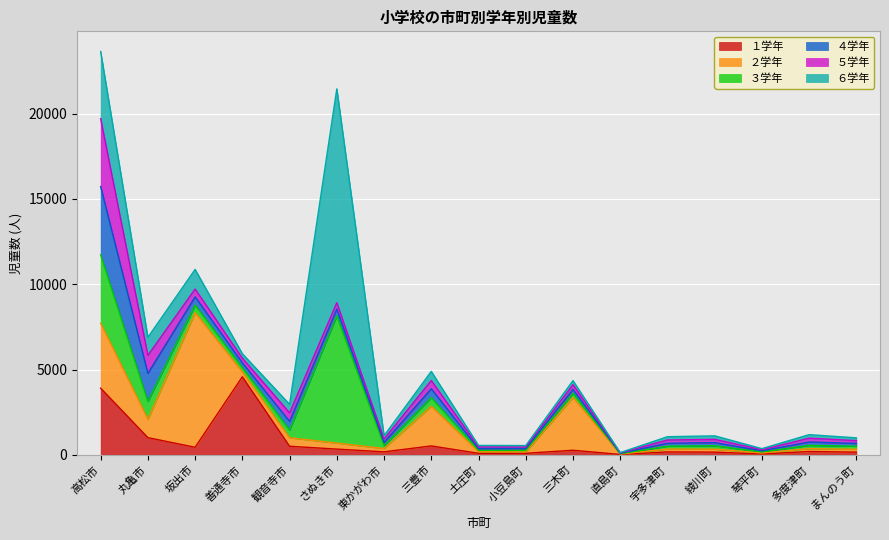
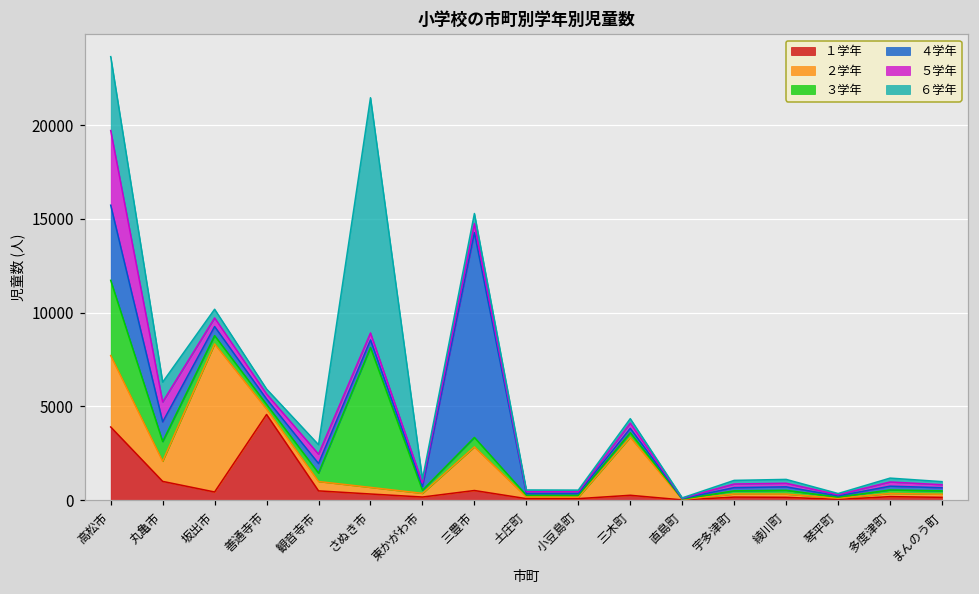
  {
    "１学年": {
      "高松市": 3900,
      "丸亀市": 1000,
      "坂出市": 400,
      "善通寺市": 4600,
      "観音寺市": 500,
      "さぬき市": 300,
      "東かがわ市": 200,
      "三豊市": 500,
      "三木町": 300,
      "宇多津町": 200,
      "綾川町": 200,
      "多度津町": 200,
      "まんのう町": 200
    },
    "２学年": {
      "高松市": 3800,
      "丸亀市": 1100,
      "坂出市": 7900,
      "善通寺市": 300,
      "観音寺市": 500,
      "さぬき市": 400,
      "東かがわ市": 200,
      "三豊市": 2300,
      "三木町": 3100,
      "宇多津町": 200,
      "綾川町": 200,
      "多度津町": 200,
      "まんのう町": 200
    },
    "３学年": {
      "高松市": 4000,
      "丸亀市": 1000,
      "坂出市": 400,
      "善通寺市": 300,
      "観音寺市": 400,
      "さぬき市": 7500,
      "東かがわ市": 200,
      "三豊市": 500,
      "三木町": 200,
      "宇多津町": 200,
      "綾川町": 200,
      "多度津町": 200,
      "まんのう町": 200
    },
    "４学年": {
      "高松市": 4000,
-     "丸亀市": 1600,
+     "丸亀市": 1100,
      "坂出市": 500,
      "善通寺市": 300,
      "観音寺市": 500,
      "さぬき市": 400,
      "東かがわ市": 200,
-     "三豊市": 500,
+     "三豊市": 10900,
      "三木町": 200,
      "宇多津町": 200,
      "綾川町": 200,
      "多度津町": 200,
      "まんのう町": 200
    },
    "５学年": {
      "高松市": 4000,
      "丸亀市": 1100,
      "坂出市": 500,
      "善通寺市": 300,
      "観音寺市": 500,
      "さぬき市": 400,
      "東かがわ市": 200,
      "三豊市": 500,
      "三木町": 300,
      "宇多津町": 200,
      "綾川町": 200,
      "多度津町": 200,
      "まんのう町": 200
    },
    "６学年": {
      "高松市": 3900,
      "丸亀市": 1100,
-     "坂出市": 1200,
+     "坂出市": 500,
      "善通寺市": 300,
      "観音寺市": 500,
      "さぬき市": 12500,
      "東かがわ市": 200,
      "三豊市": 500,
      "三木町": 200,
      "宇多津町": 200,
      "綾川町": 200,
      "多度津町": 200,
      "まんのう町": 200
    }
  }
